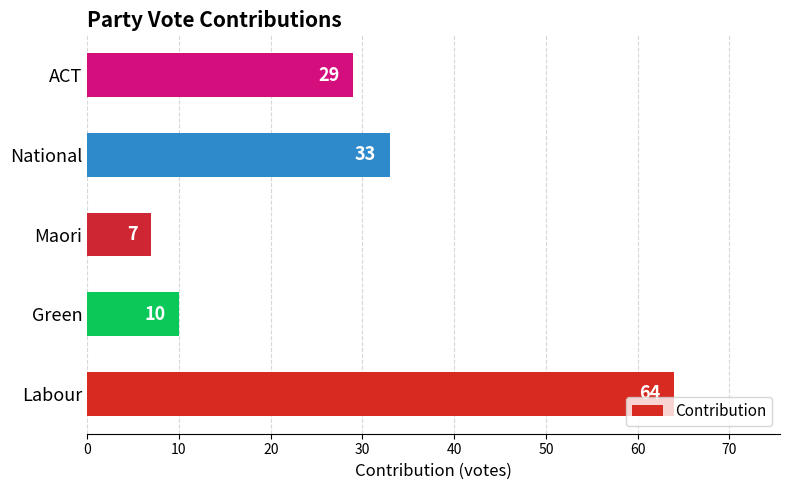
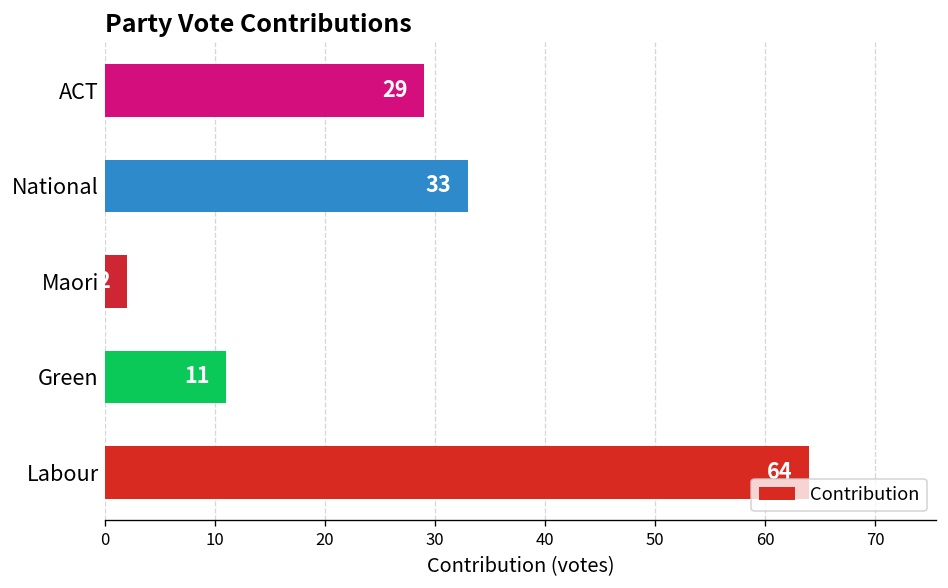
  {
    "ACT": 29,
    "National": 33,
-   "Maori": 7,
-   "Green": 10
+   "Maori": 2,
+   "Green": 11
  }
